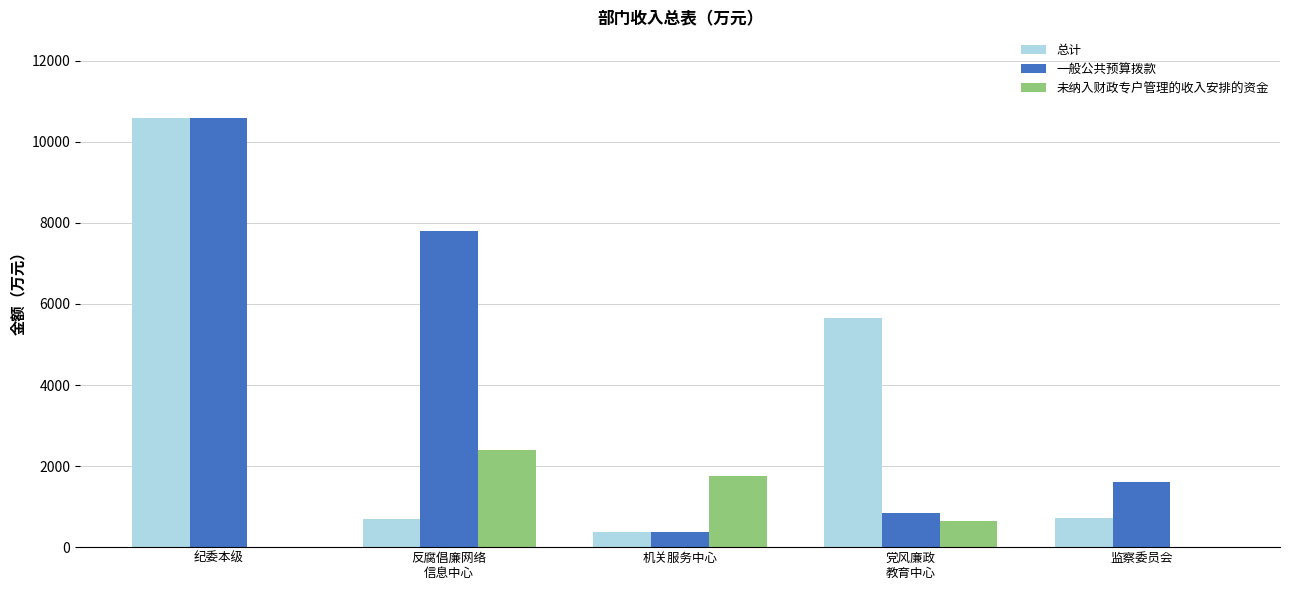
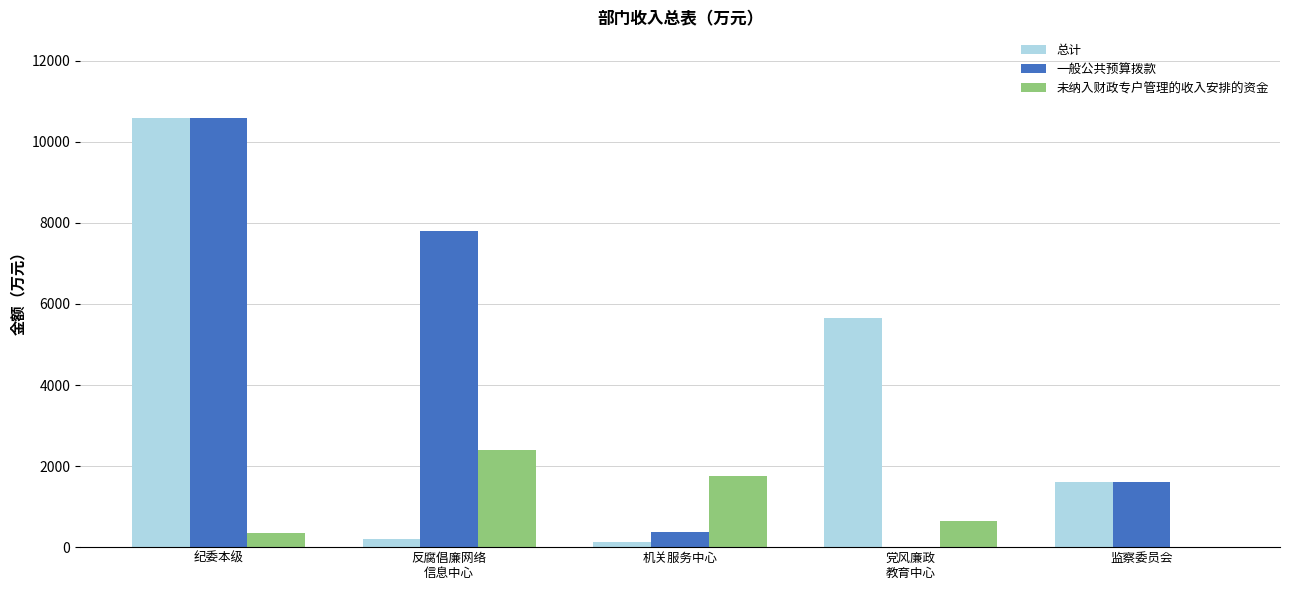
  {
    "总计": {
      "纪委本级": 10600,
-     "反腐倡廉网络 信息中心": 700,
-     "机关服务中心": 400,
+     "反腐倡廉网络 信息中心": 200,
+     "机关服务中心": 100,
      "党风廉政 教育中心": 5700,
-     "监察委员会": 700
+     "监察委员会": 1600
    },
    "一般公共预算拨款": {
      "纪委本级": 10600,
      "反腐倡廉网络 信息中心": 7800,
      "机关服务中心": 400,
-     "党风廉政 教育中心": 800,
+     "党风廉政 教育中心": 0,
      "监察委员会": 1600
    },
    "未纳入财政专户管理的收入安排的资金": {
-     "纪委本级": 0,
+     "纪委本级": 300,
      "反腐倡廉网络 信息中心": 2400,
      "机关服务中心": 1800,
      "党风廉政 教育中心": 700,
      "监察委员会": 0
    }
  }
